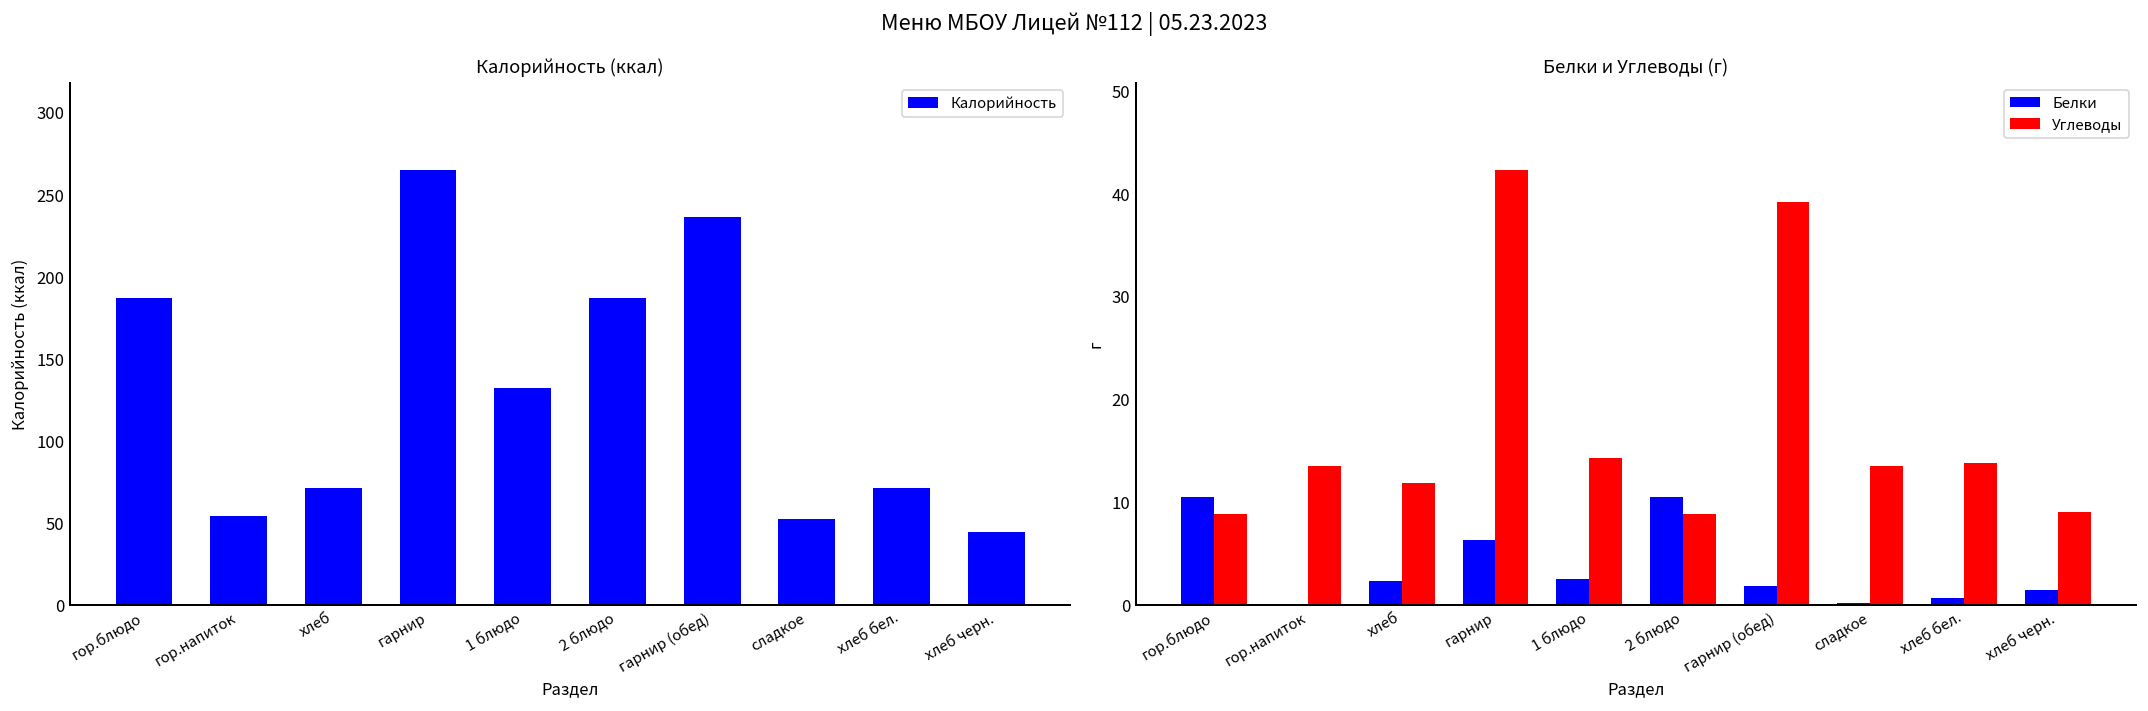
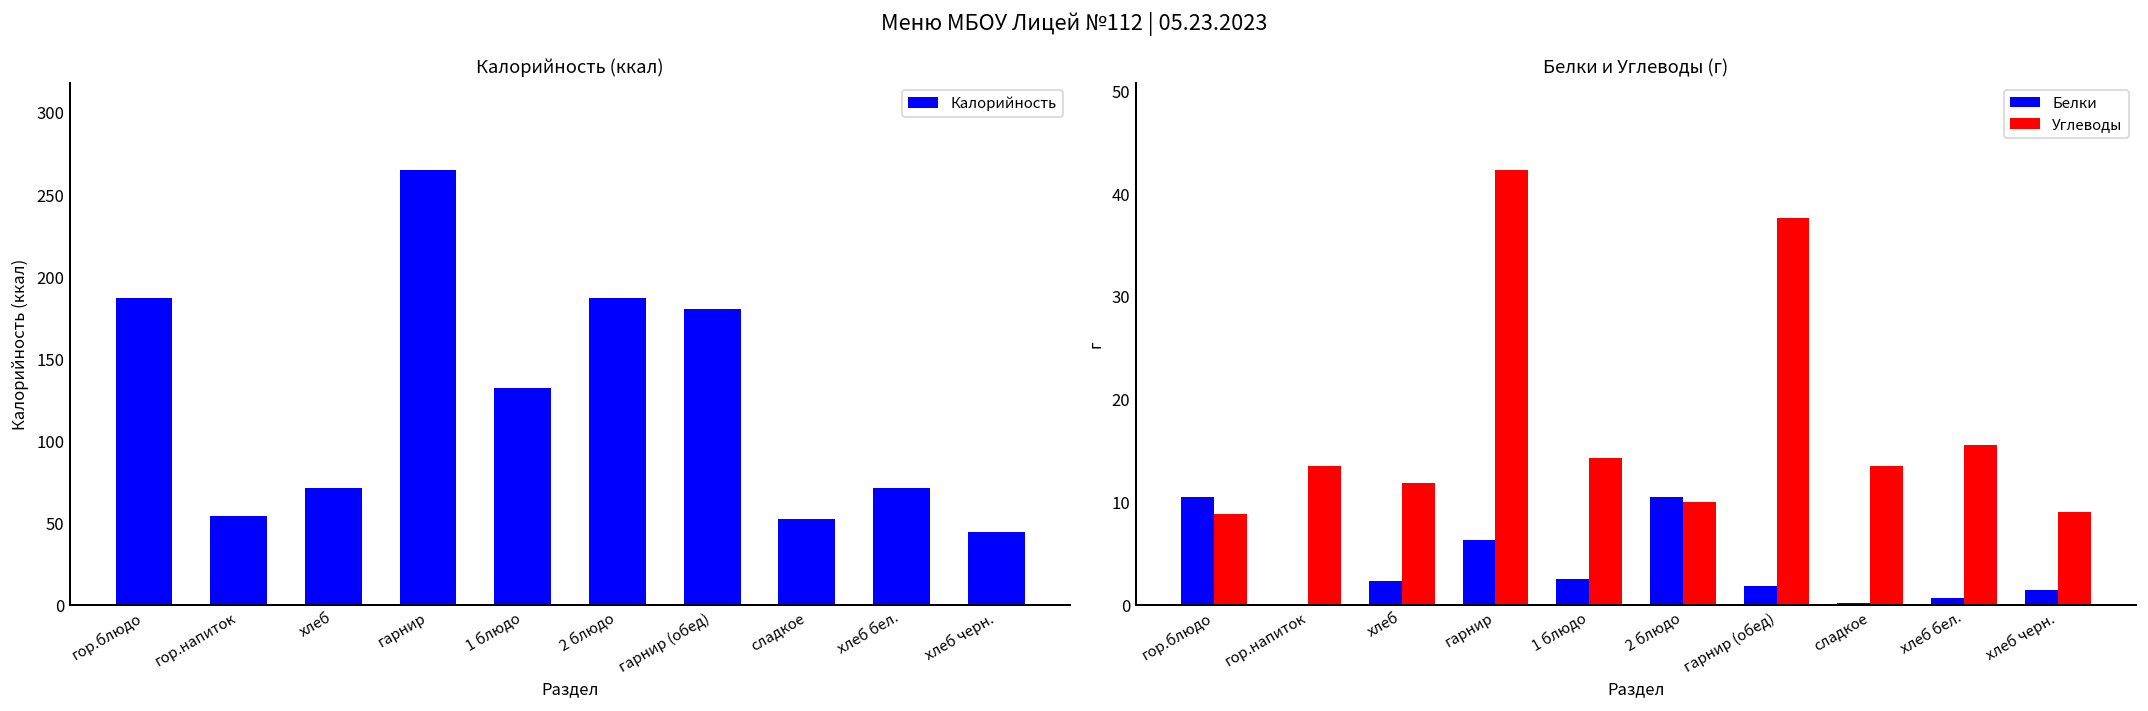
  {
    "Калорийность (ккал)": {
      "гор.блюдо": 187,
      "гор.напиток": 54,
      "хлеб": 71,
      "гарнир": 265,
      "1 блюдо": 132,
      "2 блюдо": 187,
-     "гарнир (обед)": 236,
+     "гарнир (обед)": 180,
      "сладкое": 52,
      "хлеб бел.": 71,
      "хлеб черн.": 44
    },
    "Белки и Углеводы (г)": {
      "Белки": {
        "гор.блюдо": 11,
        "гор.напиток": 0,
        "хлеб": 2,
        "гарнир": 6,
        "1 блюдо": 2,
        "2 блюдо": 11,
        "гарнир (обед)": 2,
        "хлеб бел.": 1,
        "хлеб черн.": 1
      },
      "Углеводы": {
        "гор.блюдо": 9,
        "гор.напиток": 14,
        "хлеб": 12,
        "гарнир": 42,
        "1 блюдо": 14,
-       "2 блюдо": 9,
-       "гарнир (обед)": 39,
+       "2 блюдо": 10,
+       "гарнир (обед)": 38,
        "сладкое": 14,
-       "хлеб бел.": 14,
+       "хлеб бел.": 16,
        "хлеб черн.": 9
      }
    }
  }
